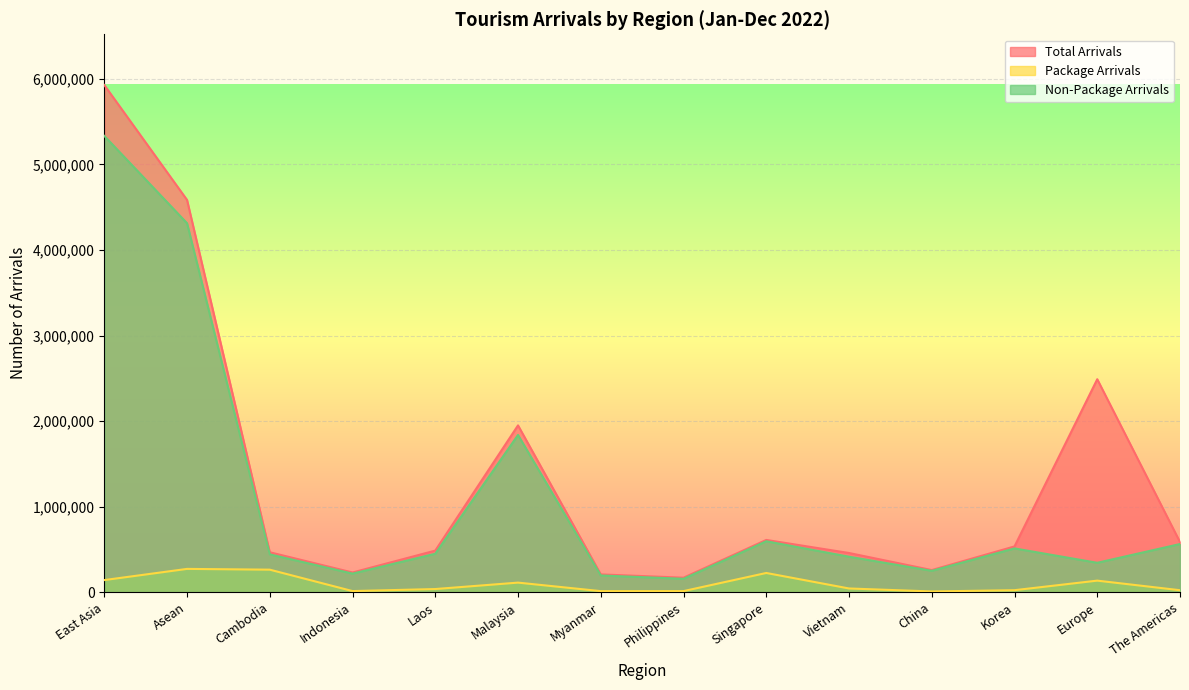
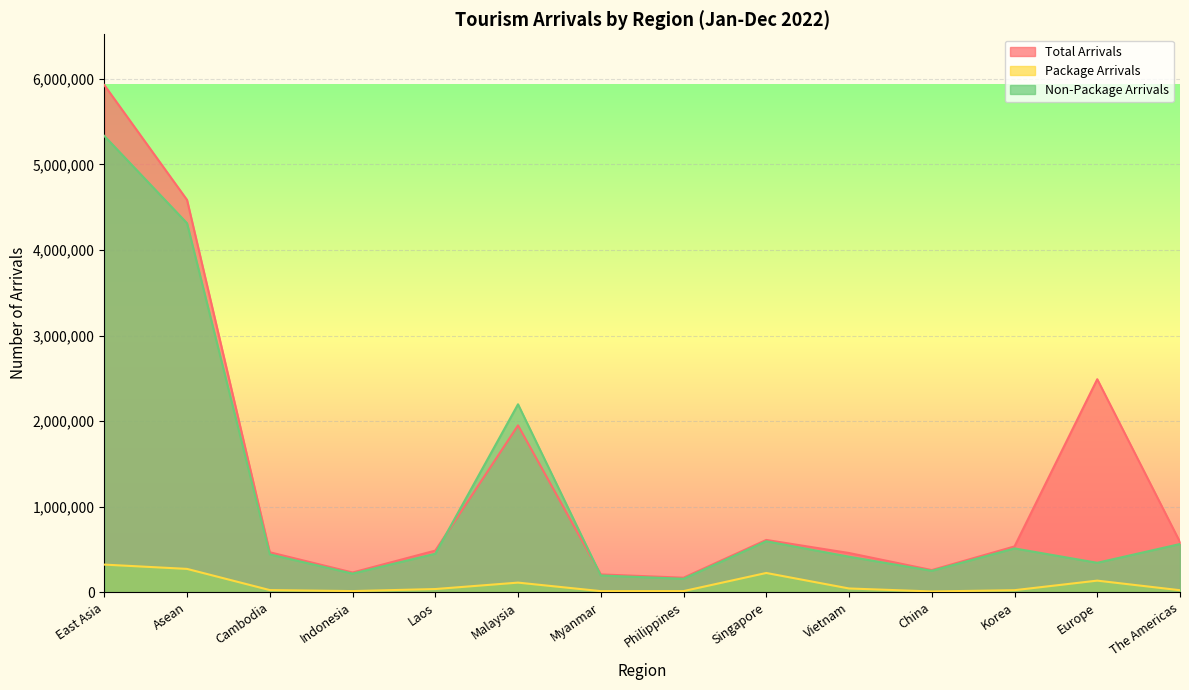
  {
    "Total Arrivals": {
      "East Asia": "5,900,000",
      "Asean": "4,600,000",
      "Laos": "500,000",
      "Malaysia": "2,000,000",
      "Vietnam": "500,000",
      "Europe": "2,500,000"
    },
    "Package Arrivals": {
-     "East Asia": "100,000",
+     "East Asia": "300,000",
      "Asean": "300,000",
-     "Cambodia": "300,000",
+     "Cambodia": "0",
      "Indonesia": "0",
      "Laos": "0",
      "Malaysia": "100,000",
      "Myanmar": "0",
      "Philippines": "0",
      "Singapore": "200,000",
      "Vietnam": "0",
      "China": "0",
      "Korea": "0",
      "Europe": "100,000",
      "The Americas": "0"
    },
    "Non-Package Arrivals": {
      "East Asia": "5,300,000",
      "Asean": "4,300,000",
      "Laos": "400,000",
-     "Malaysia": "1,800,000",
+     "Malaysia": "2,200,000",
      "Vietnam": "400,000",
      "Europe": "300,000"
    }
  }
